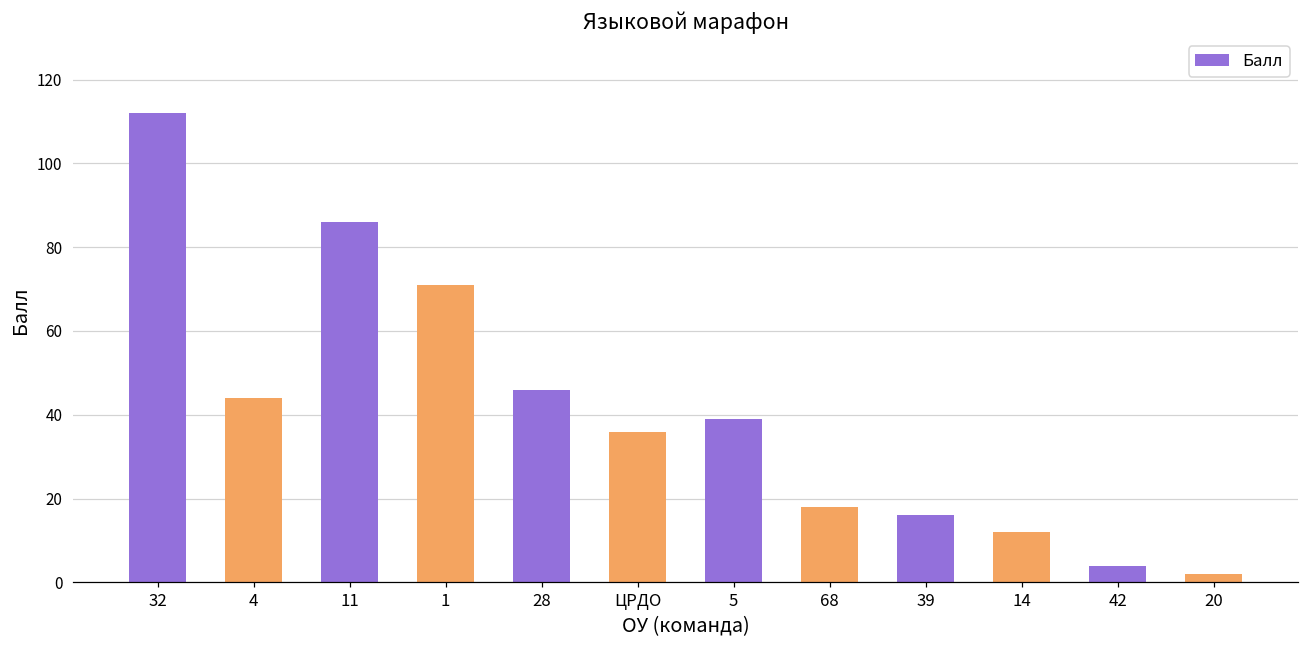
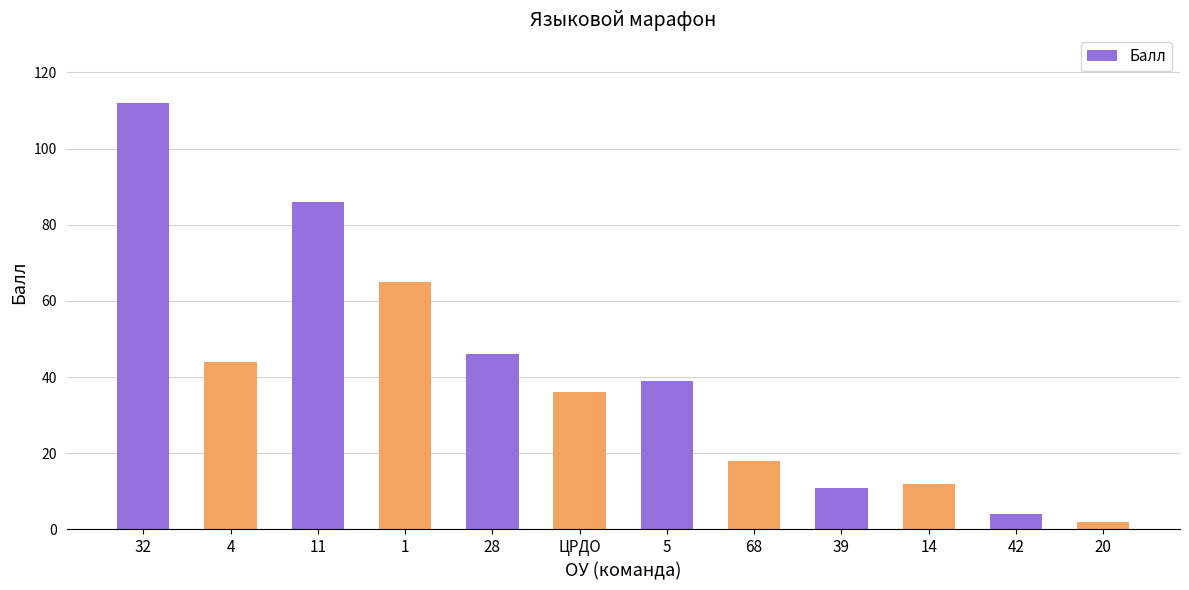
  {
    "32": 112,
    "4": 44,
    "11": 86,
-   "1": 71,
+   "1": 65,
    "28": 46,
    "ЦРДО": 36,
    "5": 39,
    "68": 18,
-   "39": 16,
+   "39": 11,
    "14": 12,
    "42": 4,
    "20": 2
  }
